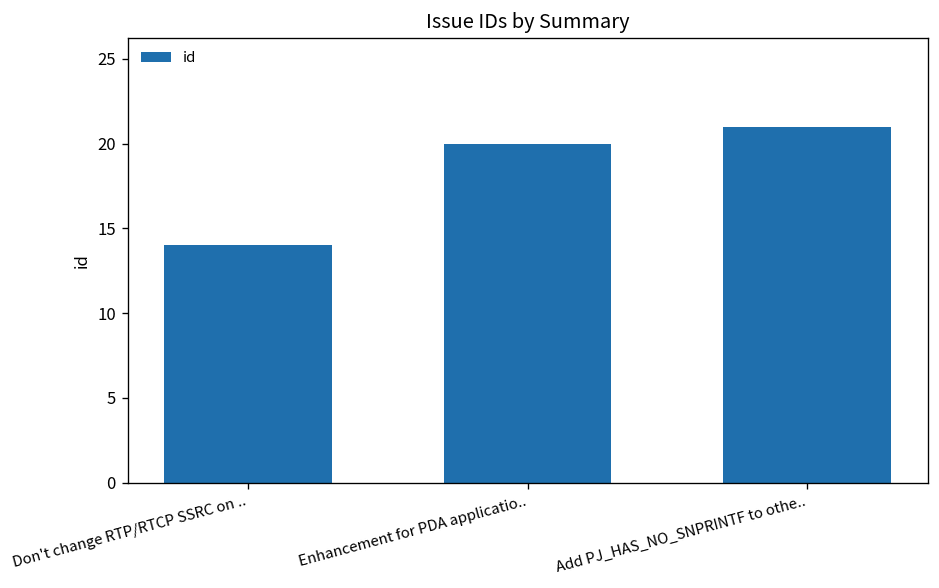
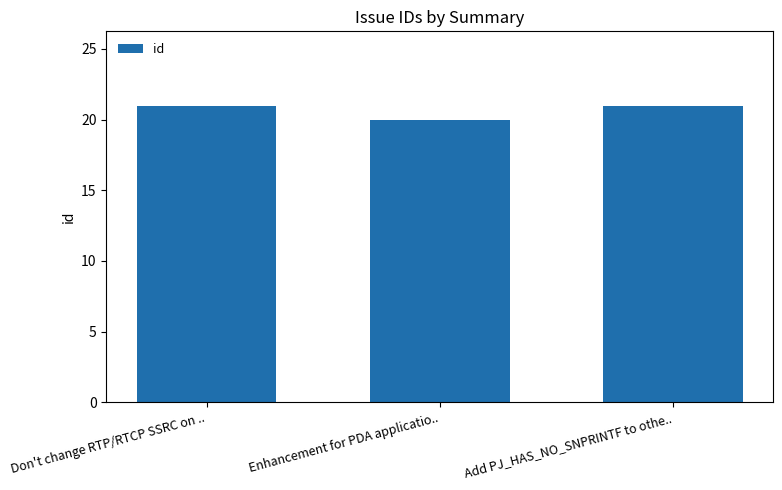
  {
-   "Don't change RTP/RTCP SSRC on ..": 14,
+   "Don't change RTP/RTCP SSRC on ..": 21,
    "Enhancement for PDA applicatio..": 20,
    "Add PJ_HAS_NO_SNPRINTF to othe..": 21
  }
